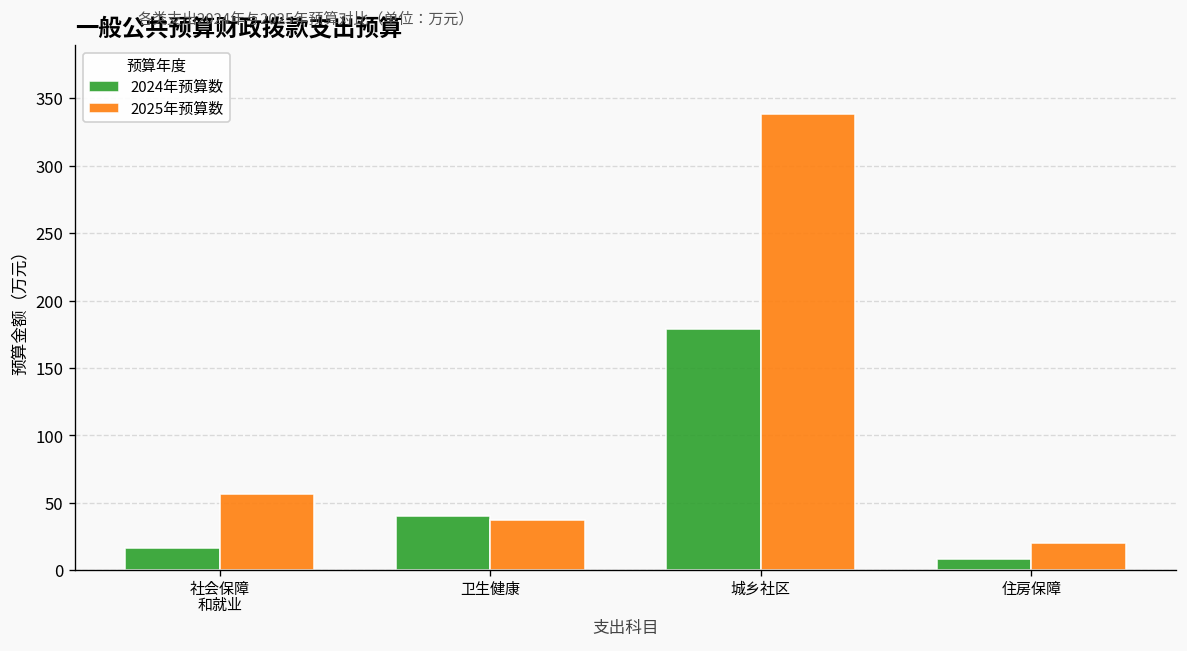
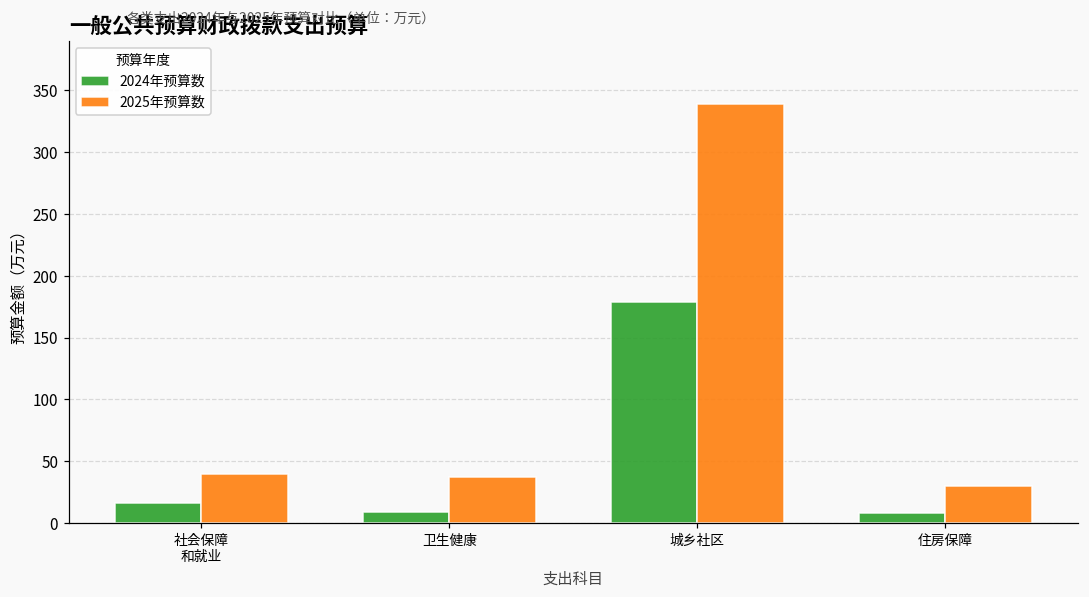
  {
    "2024年预算数": {
      "社会保障 和就业": 17,
-     "卫生健康": 40,
+     "卫生健康": 9,
      "城乡社区": 179,
      "住房保障": 8
    },
    "2025年预算数": {
-     "社会保障 和就业": 57,
+     "社会保障 和就业": 40,
      "卫生健康": 38,
      "城乡社区": 339,
-     "住房保障": 20
+     "住房保障": 30
    }
  }
